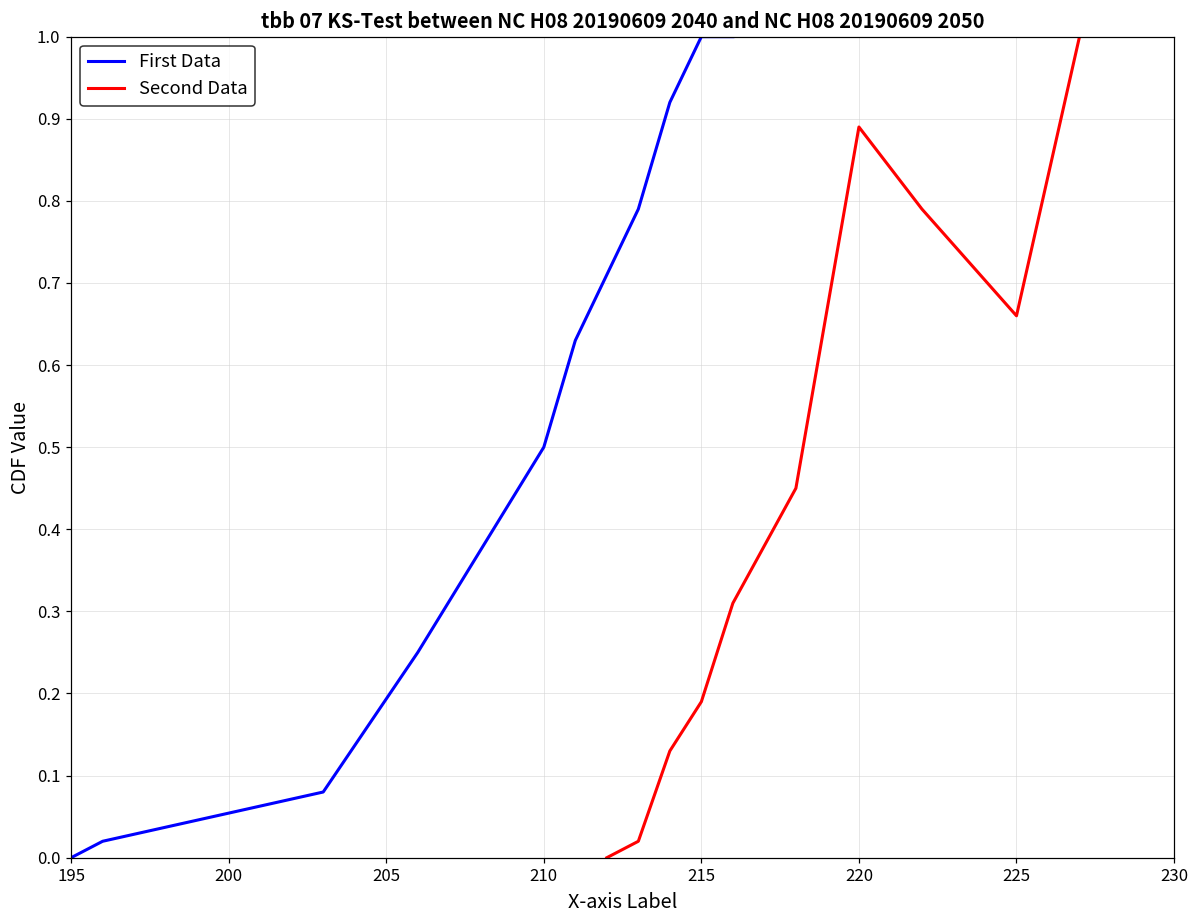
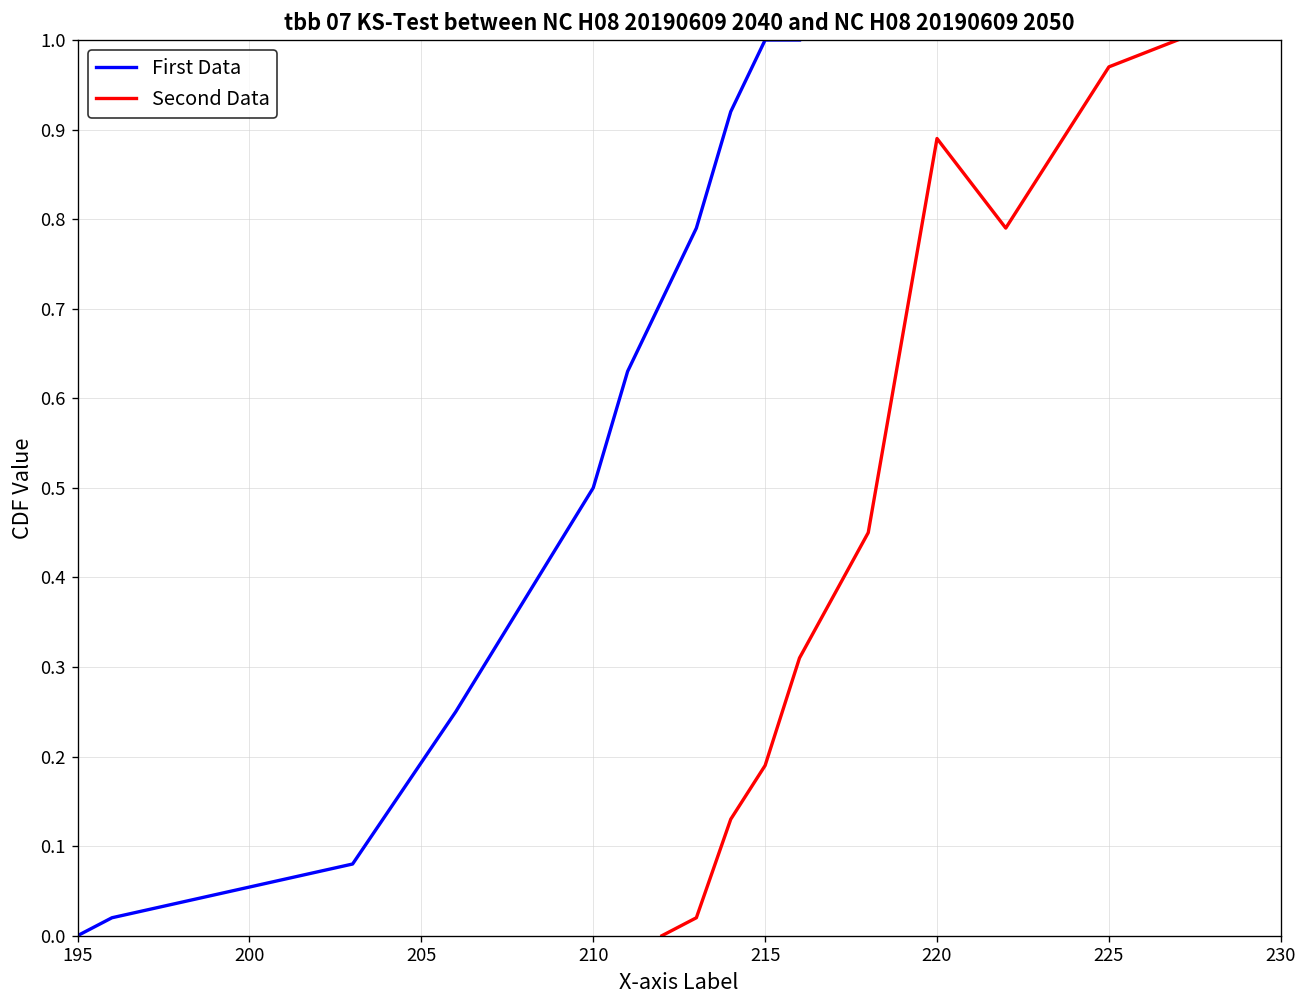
  {
    "First Data": {
      "195": 0.00,
      "210": 0.50,
      "215": 1.00
    },
    "Second Data": {
      "215": 0.19,
      "220": 0.89,
-     "225": 0.66
+     "225": 0.97
    }
  }
